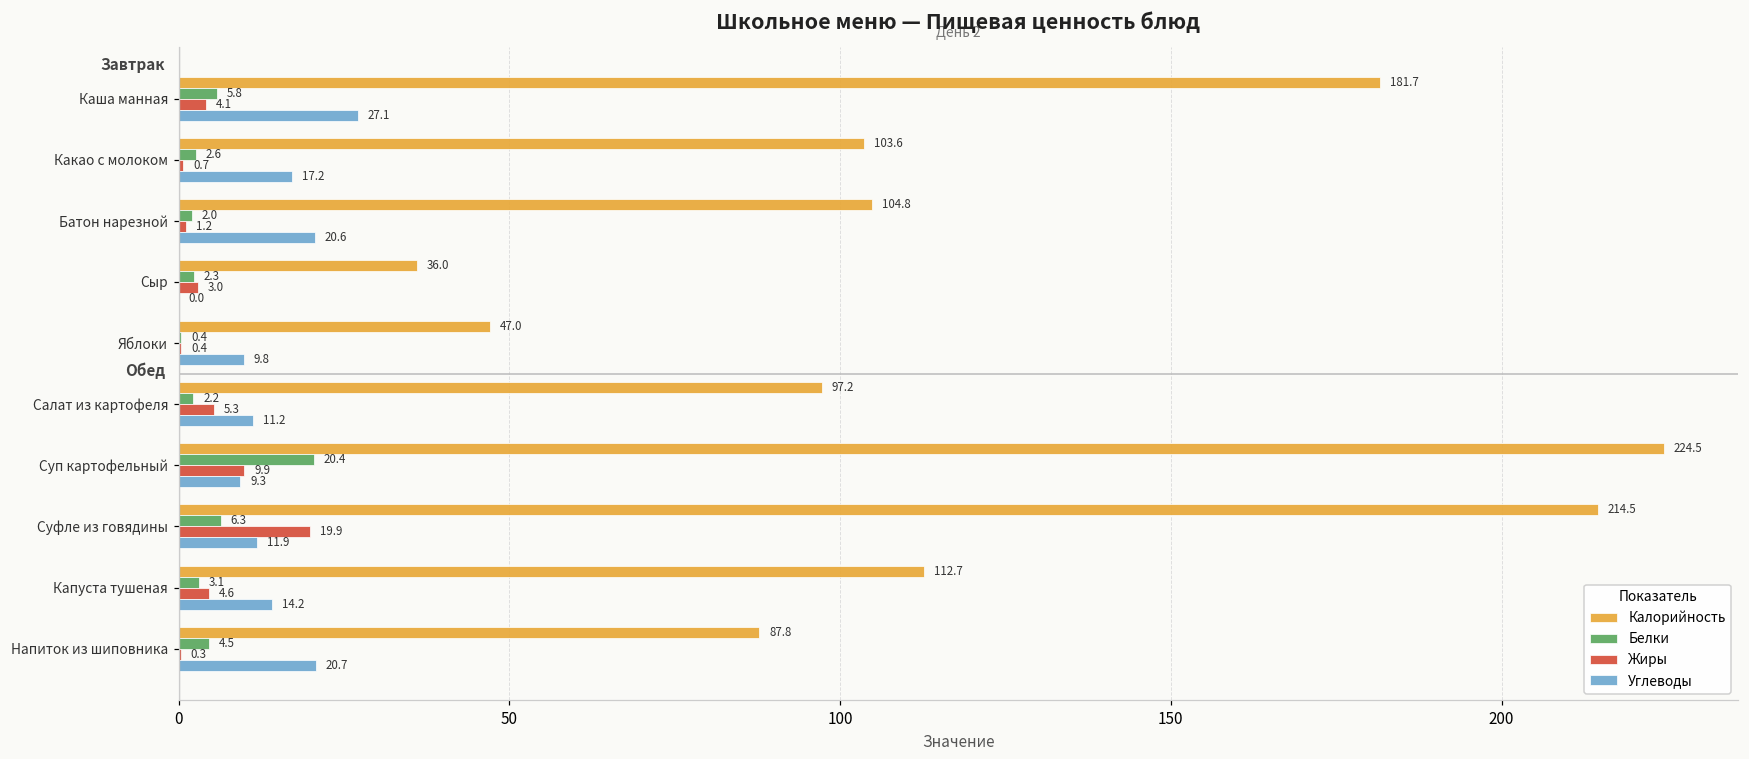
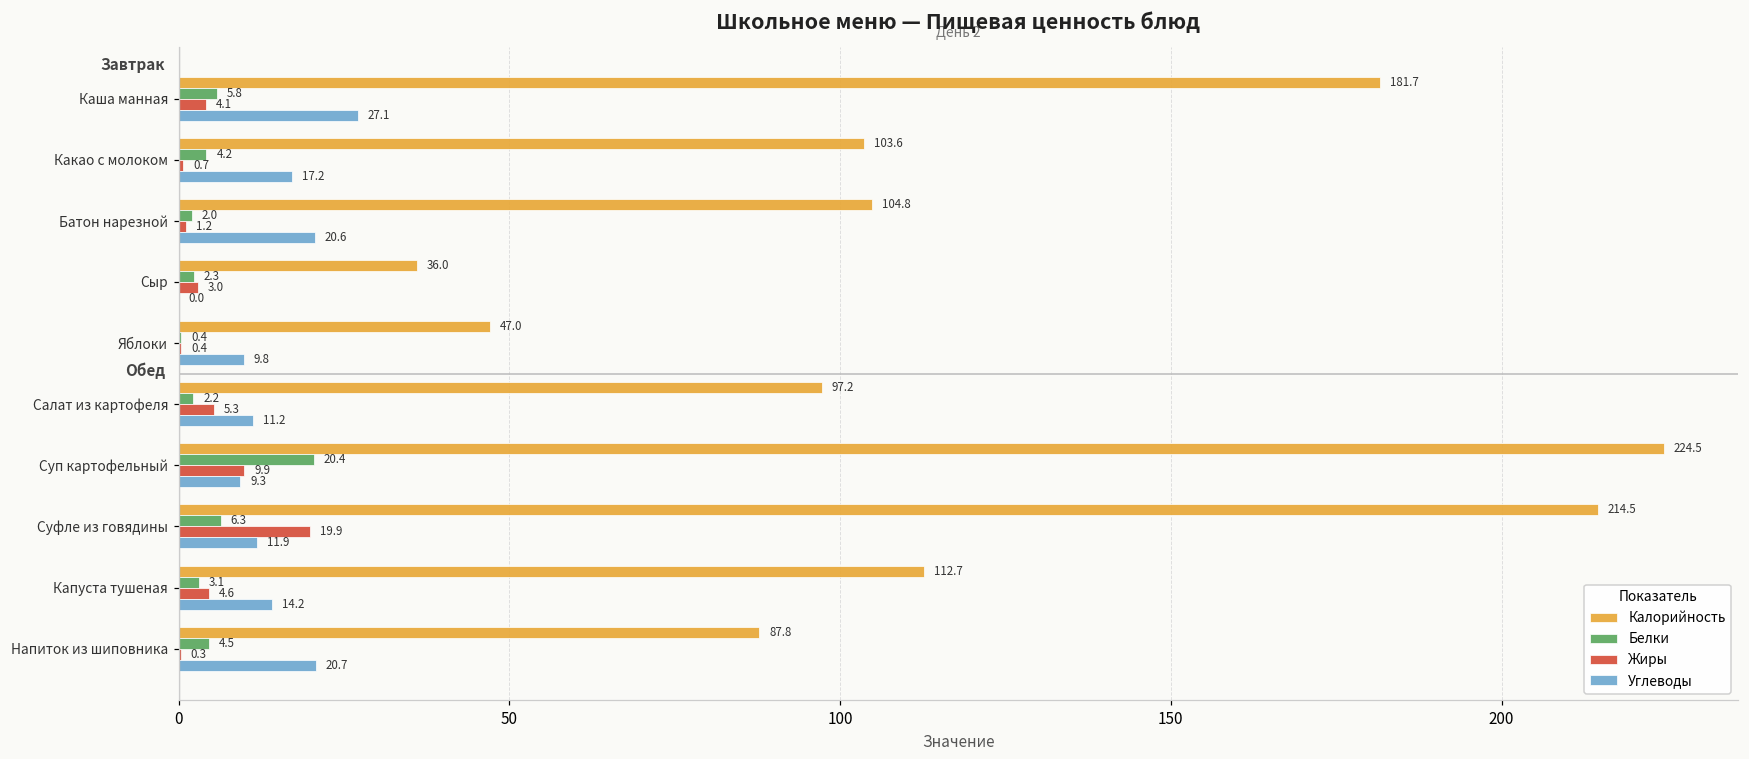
  {
    "Калорийность": {
      "Каша манная": 181.7,
      "Какао с молоком": 103.6,
      "Батон нарезной": 104.8,
      "Сыр": 36.0,
      "Яблоки": 47.0,
      "Салат из картофеля": 97.2,
      "Суп картофельный": 224.5,
      "Суфле из говядины": 214.5,
      "Капуста тушеная": 112.7,
      "Напиток из шиповника": 87.8
    },
    "Белки": {
      "Каша манная": 5.8,
-     "Какао с молоком": 2.6,
+     "Какао с молоком": 4.2,
      "Батон нарезной": 2.0,
      "Сыр": 2.3,
      "Яблоки": 0.4,
      "Салат из картофеля": 2.2,
      "Суп картофельный": 20.4,
      "Суфле из говядины": 6.3,
      "Капуста тушеная": 3.1,
      "Напиток из шиповника": 4.5
    },
    "Жиры": {
      "Каша манная": 4.1,
      "Какао с молоком": 0.7,
      "Батон нарезной": 1.2,
      "Сыр": 3.0,
      "Яблоки": 0.4,
      "Салат из картофеля": 5.3,
      "Суп картофельный": 9.9,
      "Суфле из говядины": 19.9,
      "Капуста тушеная": 4.6,
      "Напиток из шиповника": 0.3
    },
    "Углеводы": {
      "Каша манная": 27.1,
      "Какао с молоком": 17.2,
      "Батон нарезной": 20.6,
      "Сыр": 0.0,
      "Яблоки": 9.8,
      "Салат из картофеля": 11.2,
      "Суп картофельный": 9.3,
      "Суфле из говядины": 11.9,
      "Капуста тушеная": 14.2,
      "Напиток из шиповника": 20.7
    }
  }
